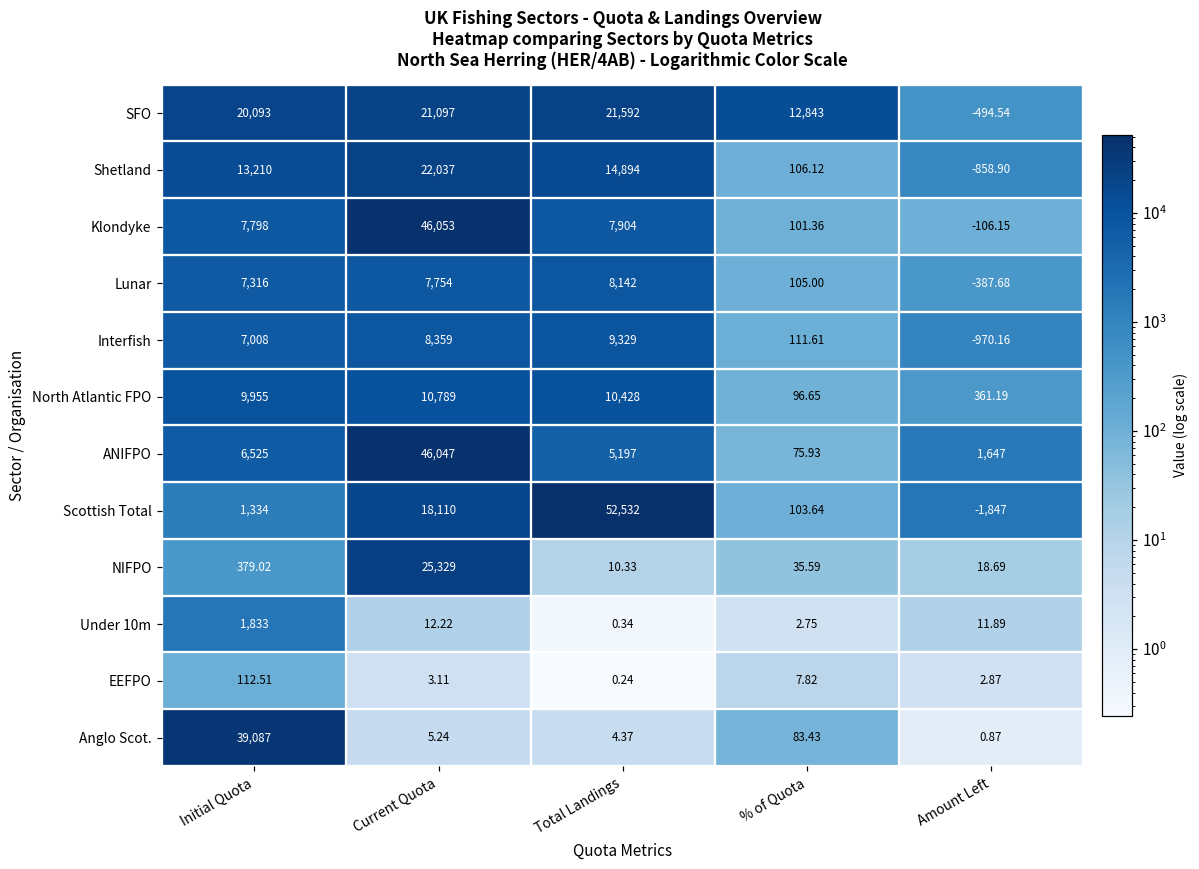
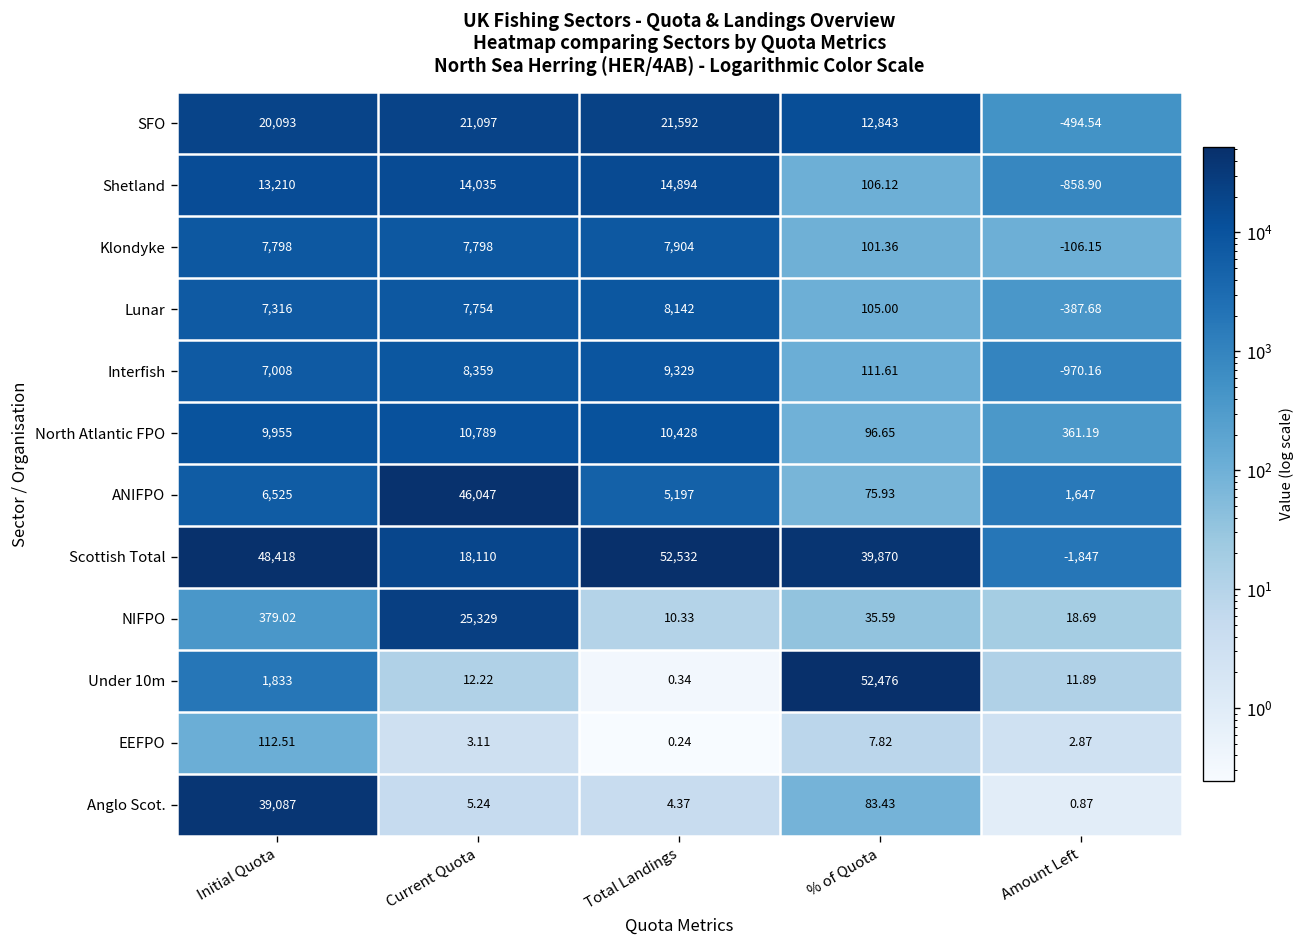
  {
    "SFO": {
      "Initial Quota": "20,093",
      "Current Quota": "21,097",
      "Total Landings": "21,592",
      "% of Quota": "12,843",
      "Amount Left": "-494.54"
    },
    "Shetland": {
      "Initial Quota": "13,210",
-     "Current Quota": "22,037",
+     "Current Quota": "14,035",
      "Total Landings": "14,894",
      "% of Quota": "106.12",
      "Amount Left": "-858.90"
    },
    "Klondyke": {
      "Initial Quota": "7,798",
-     "Current Quota": "46,053",
+     "Current Quota": "7,798",
      "Total Landings": "7,904",
      "% of Quota": "101.36",
      "Amount Left": "-106.15"
    },
    "Lunar": {
      "Initial Quota": "7,316",
      "Current Quota": "7,754",
      "Total Landings": "8,142",
      "% of Quota": "105.00",
      "Amount Left": "-387.68"
    },
    "Interfish": {
      "Initial Quota": "7,008",
      "Current Quota": "8,359",
      "Total Landings": "9,329",
      "% of Quota": "111.61",
      "Amount Left": "-970.16"
    },
    "North Atlantic FPO": {
      "Initial Quota": "9,955",
      "Current Quota": "10,789",
      "Total Landings": "10,428",
      "% of Quota": "96.65",
      "Amount Left": "361.19"
    },
    "ANIFPO": {
      "Initial Quota": "6,525",
      "Current Quota": "46,047",
      "Total Landings": "5,197",
      "% of Quota": "75.93",
      "Amount Left": "1,647"
    },
    "Scottish Total": {
-     "Initial Quota": "1,334",
+     "Initial Quota": "48,418",
      "Current Quota": "18,110",
      "Total Landings": "52,532",
-     "% of Quota": "103.64",
+     "% of Quota": "39,870",
      "Amount Left": "-1,847"
    },
    "NIFPO": {
      "Initial Quota": "379.02",
      "Current Quota": "25,329",
      "Total Landings": "10.33",
      "% of Quota": "35.59",
      "Amount Left": "18.69"
    },
    "Under 10m": {
      "Initial Quota": "1,833",
      "Current Quota": "12.22",
      "Total Landings": "0.34",
-     "% of Quota": "2.75",
+     "% of Quota": "52,476",
      "Amount Left": "11.89"
    },
    "EEFPO": {
      "Initial Quota": "112.51",
      "Current Quota": "3.11",
      "Total Landings": "0.24",
      "% of Quota": "7.82",
      "Amount Left": "2.87"
    },
    "Anglo Scot.": {
      "Initial Quota": "39,087",
      "Current Quota": "5.24",
      "Total Landings": "4.37",
      "% of Quota": "83.43",
      "Amount Left": "0.87"
    }
  }
